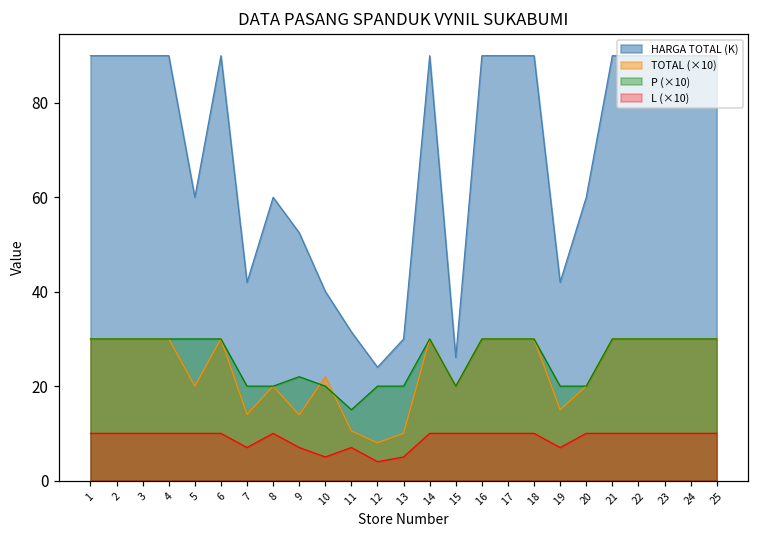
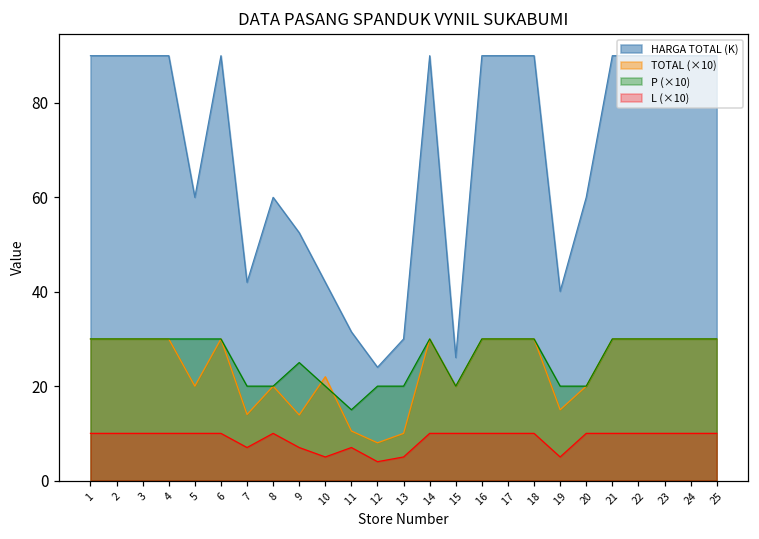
  {
    "HARGA TOTAL (K)": {
      "1": 90,
      "2": 90,
      "3": 90,
      "4": 90,
      "5": 60,
      "6": 90,
      "7": 42,
      "8": 60,
      "9": 53,
-     "10": 40,
+     "10": 42,
      "11": 32,
      "12": 24,
      "13": 30,
      "14": 90,
      "15": 26,
      "16": 90,
      "17": 90,
      "18": 90,
-     "19": 42,
+     "19": 40,
      "20": 60,
      "21": 90
    },
    "TOTAL (×10)": {
      "5": 20,
      "7": 14,
      "9": 14,
      "10": 22,
      "11": 11,
      "12": 8,
      "13": 10,
      "19": 15
    },
    "P (×10)": {
      "5": 30,
      "7": 20,
-     "9": 22,
+     "9": 25,
      "10": 20,
      "11": 15,
      "12": 20,
      "13": 20,
      "19": 20
    },
    "L (×10)": {
      "1": 10,
      "2": 10,
      "3": 10,
      "4": 10,
      "5": 10,
      "6": 10,
      "7": 7,
      "8": 10,
      "9": 7,
      "10": 5,
      "11": 7,
      "12": 4,
      "13": 5,
      "14": 10,
      "15": 10,
      "16": 10,
      "17": 10,
      "18": 10,
-     "19": 7,
+     "19": 5,
      "20": 10,
      "21": 10,
      "22": 10,
      "23": 10,
      "24": 10,
      "25": 10
    }
  }
